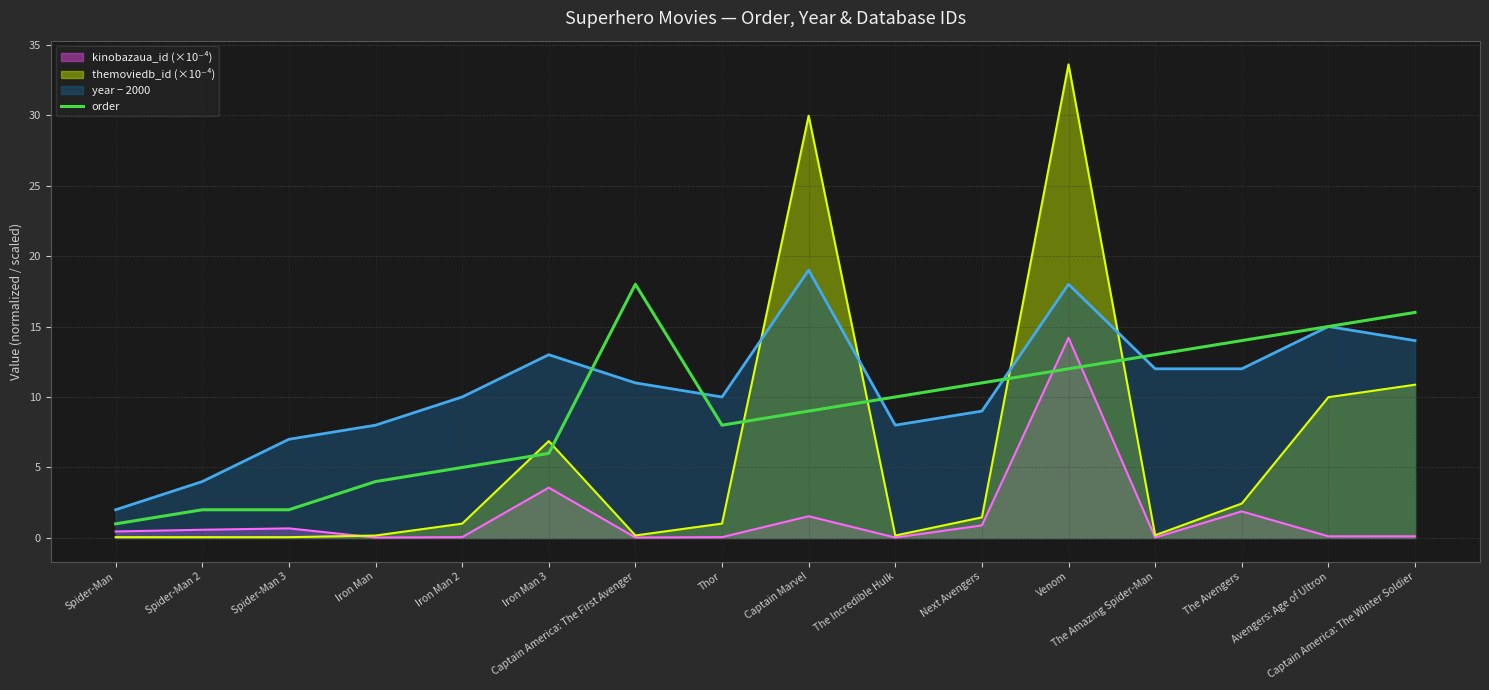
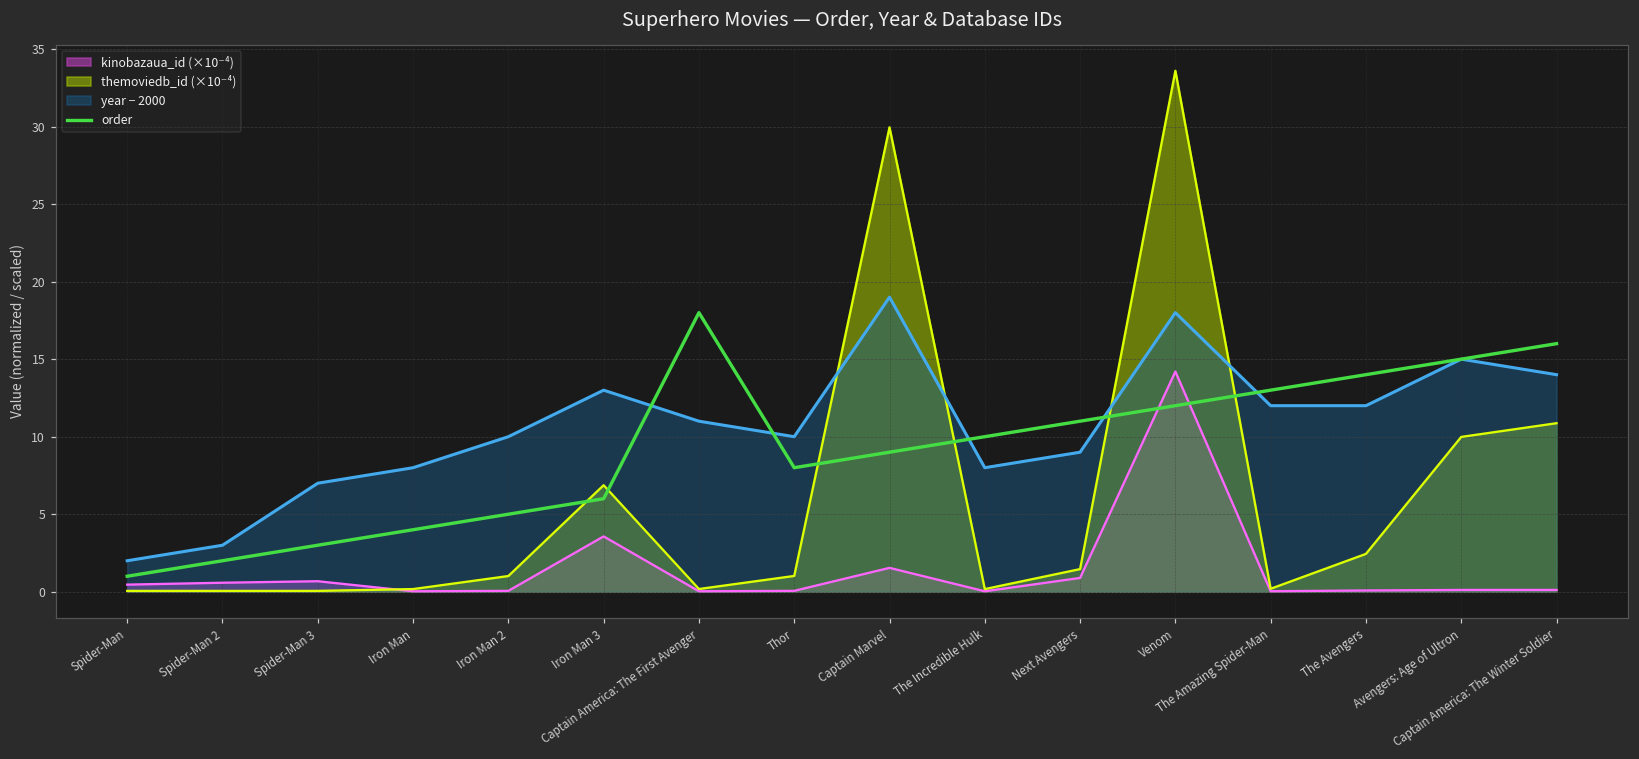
  {
    "kinobazaua_id (×10⁻⁴)": {
      "Spider-Man": 0.5,
      "Spider-Man 2": 0.6,
      "Spider-Man 3": 0.7,
      "Iron Man 2": 0.1,
      "Iron Man 3": 3.6,
      "Thor": 0.1,
      "Captain Marvel": 1.5,
      "Next Avengers": 0.9,
      "Venom": 14.2,
-     "The Avengers": 1.9,
+     "The Avengers": 0.1,
      "Avengers: Age of Ultron": 0.1,
      "Captain America: The Winter Soldier": 0.1
    },
    "themoviedb_id (×10⁻⁴)": {
      "Spider-Man": 0.1,
      "Spider-Man 2": 0.1,
      "Spider-Man 3": 0.1,
      "Iron Man 2": 1.0,
      "Iron Man 3": 6.9,
      "Thor": 1.0,
      "Captain Marvel": 30.0,
      "Next Avengers": 1.5,
      "Venom": 33.6,
      "The Avengers": 2.4,
      "Avengers: Age of Ultron": 10.0,
      "Captain America: The Winter Soldier": 10.9
    },
    "year − 2000": {
      "Spider-Man": 2.0,
-     "Spider-Man 2": 4.0,
+     "Spider-Man 2": 3.0,
      "Spider-Man 3": 7.0,
      "Iron Man": 8.0,
      "Iron Man 2": 10.0,
      "Iron Man 3": 13.0,
      "Captain America: The First Avenger": 11.0,
      "Thor": 10.0,
      "Captain Marvel": 19.0,
      "The Incredible Hulk": 8.0,
      "Next Avengers": 9.0,
      "Venom": 18.0,
      "The Amazing Spider-Man": 12.0,
      "The Avengers": 12.0,
      "Captain America: The Winter Soldier": 14.0
    },
    "order": {
      "Spider-Man": 1,
      "Spider-Man 2": 2,
-     "Spider-Man 3": 2,
+     "Spider-Man 3": 3,
      "Iron Man": 4,
      "Iron Man 2": 5,
      "Iron Man 3": 6,
      "Captain America: The First Avenger": 18,
      "Thor": 8,
      "Captain Marvel": 9,
      "The Incredible Hulk": 10,
      "Next Avengers": 11,
      "Venom": 12,
      "The Amazing Spider-Man": 13,
      "The Avengers": 14,
      "Captain America: The Winter Soldier": 16
    }
  }
